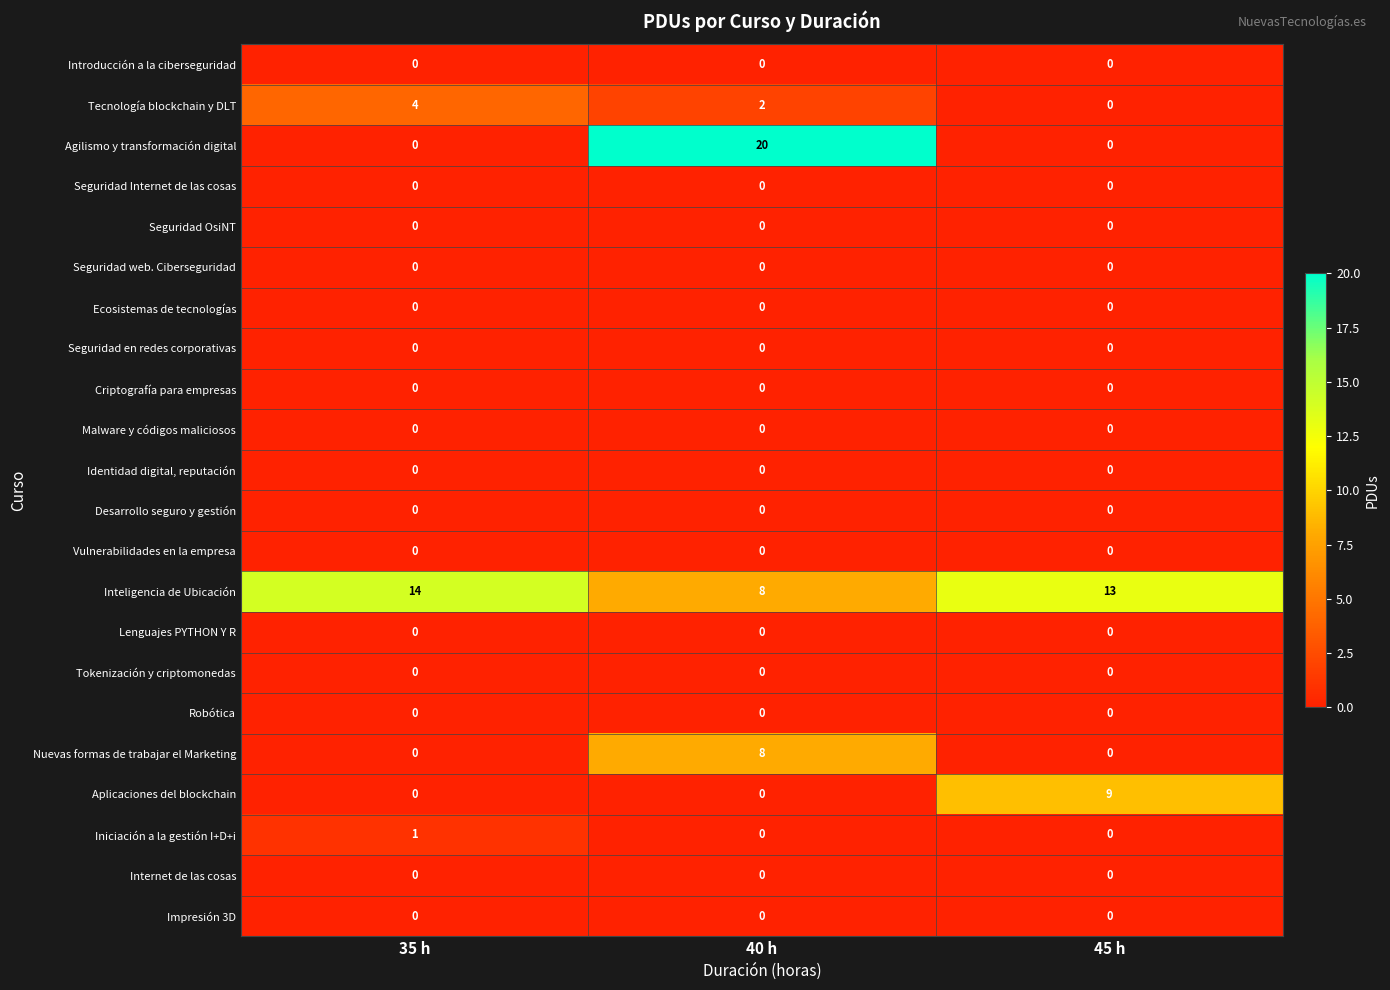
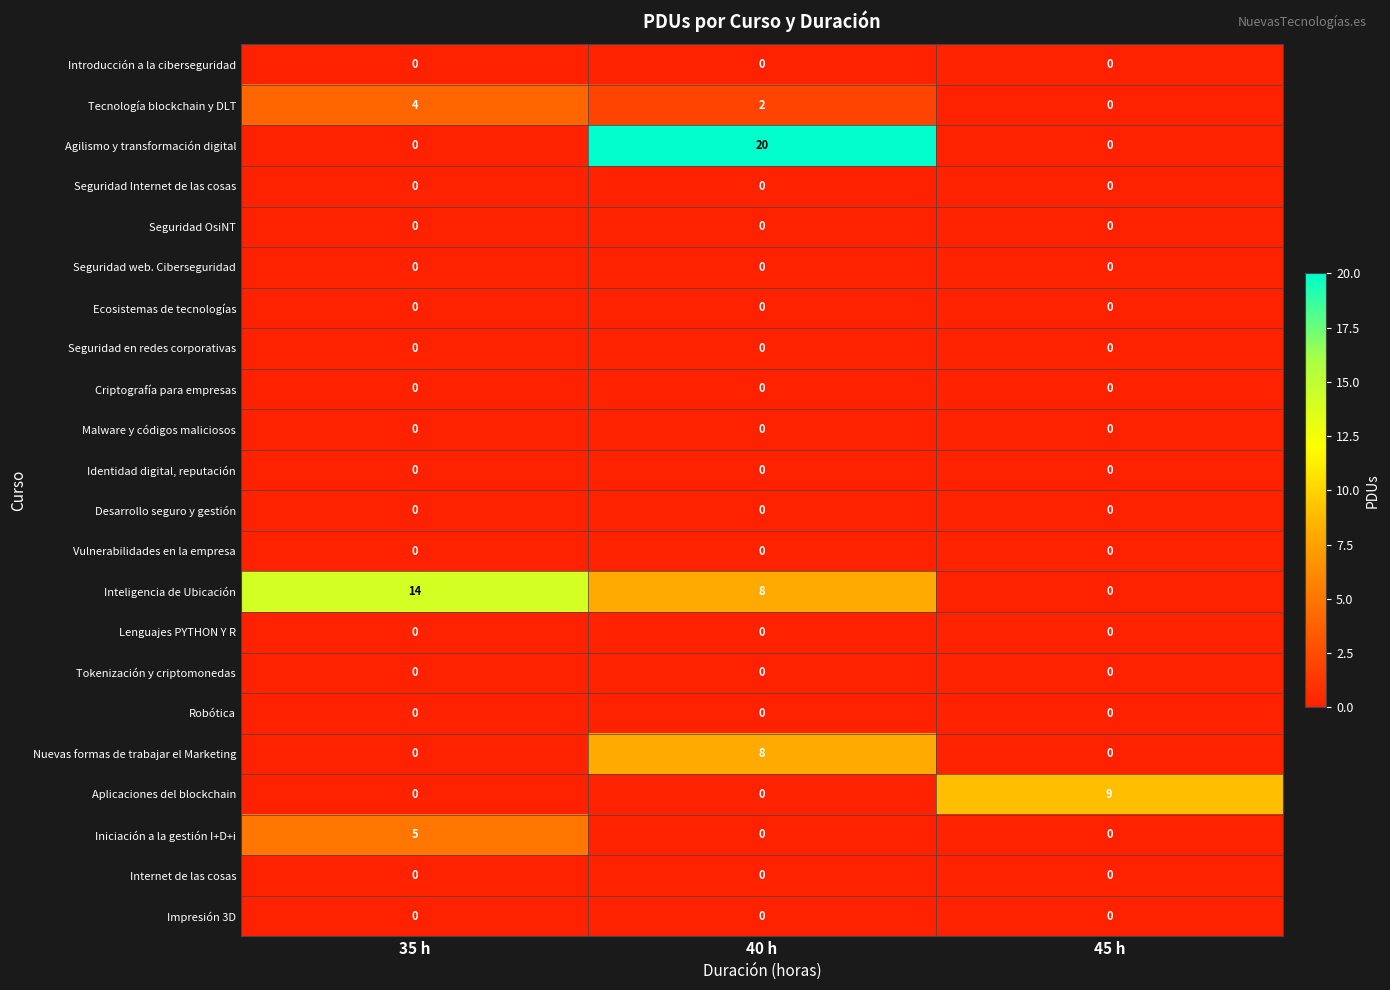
  {
    "Introducción a la ciberseguridad": {
      "35 h": 0,
      "40 h": 0,
      "45 h": 0
    },
    "Tecnología blockchain y DLT": {
      "35 h": 4,
      "40 h": 2,
      "45 h": 0
    },
    "Agilismo y transformación digital": {
      "35 h": 0,
      "40 h": 20,
      "45 h": 0
    },
    "Seguridad Internet de las cosas": {
      "35 h": 0,
      "40 h": 0,
      "45 h": 0
    },
    "Seguridad OsiNT": {
      "35 h": 0,
      "40 h": 0,
      "45 h": 0
    },
    "Seguridad web. Ciberseguridad": {
      "35 h": 0,
      "40 h": 0,
      "45 h": 0
    },
    "Ecosistemas de tecnologías": {
      "35 h": 0,
      "40 h": 0,
      "45 h": 0
    },
    "Seguridad en redes corporativas": {
      "35 h": 0,
      "40 h": 0,
      "45 h": 0
    },
    "Criptografía para empresas": {
      "35 h": 0,
      "40 h": 0,
      "45 h": 0
    },
    "Malware y códigos maliciosos": {
      "35 h": 0,
      "40 h": 0,
      "45 h": 0
    },
    "Identidad digital, reputación": {
      "35 h": 0,
      "40 h": 0,
      "45 h": 0
    },
    "Desarrollo seguro y gestión": {
      "35 h": 0,
      "40 h": 0,
      "45 h": 0
    },
    "Vulnerabilidades en la empresa": {
      "35 h": 0,
      "40 h": 0,
      "45 h": 0
    },
    "Inteligencia de Ubicación": {
      "35 h": 14,
      "40 h": 8,
-     "45 h": 13
+     "45 h": 0
    },
    "Lenguajes PYTHON Y R": {
      "35 h": 0,
      "40 h": 0,
      "45 h": 0
    },
    "Tokenización y criptomonedas": {
      "35 h": 0,
      "40 h": 0,
      "45 h": 0
    },
    "Robótica": {
      "35 h": 0,
      "40 h": 0,
      "45 h": 0
    },
    "Nuevas formas de trabajar el Marketing": {
      "35 h": 0,
      "40 h": 8,
      "45 h": 0
    },
    "Aplicaciones del blockchain": {
      "35 h": 0,
      "40 h": 0,
      "45 h": 9
    },
    "Iniciación a la gestión I+D+i": {
-     "35 h": 1,
+     "35 h": 5,
      "40 h": 0,
      "45 h": 0
    },
    "Internet de las cosas": {
      "35 h": 0,
      "40 h": 0,
      "45 h": 0
    },
    "Impresión 3D": {
      "35 h": 0,
      "40 h": 0,
      "45 h": 0
    }
  }
